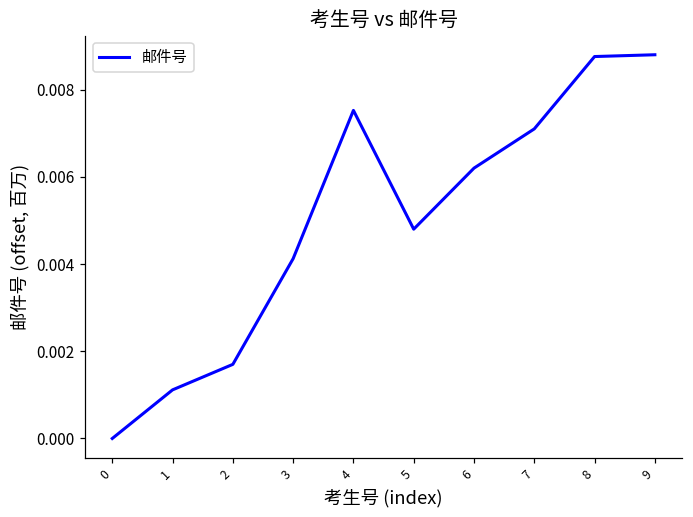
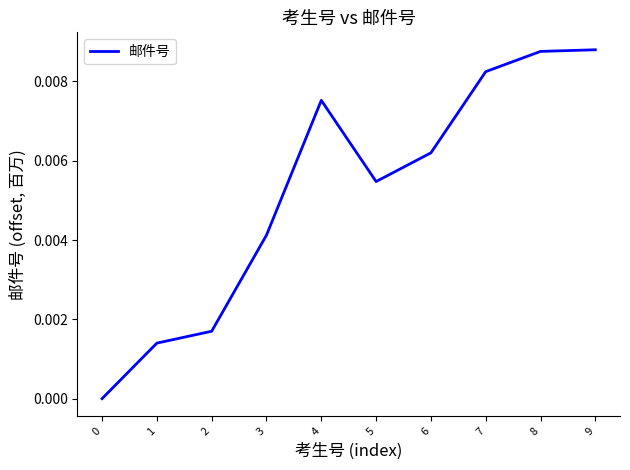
  {
    "0": 0.0000,
-   "1": 0.0011,
+   "1": 0.0014,
    "2": 0.0017,
    "3": 0.0041,
    "4": 0.0075,
-   "5": 0.0048,
+   "5": 0.0055,
    "6": 0.0062,
-   "7": 0.0071,
+   "7": 0.0082,
    "8": 0.0088,
    "9": 0.0088
  }
